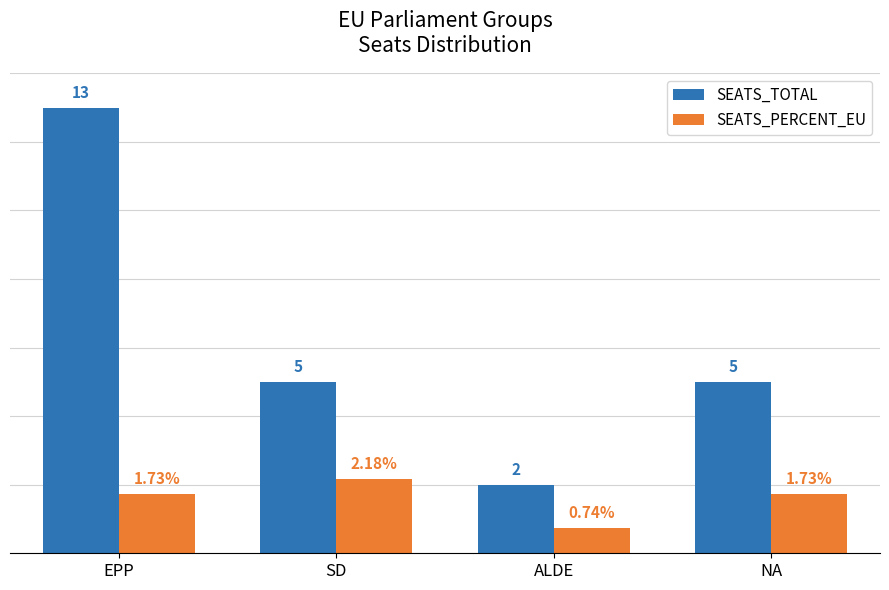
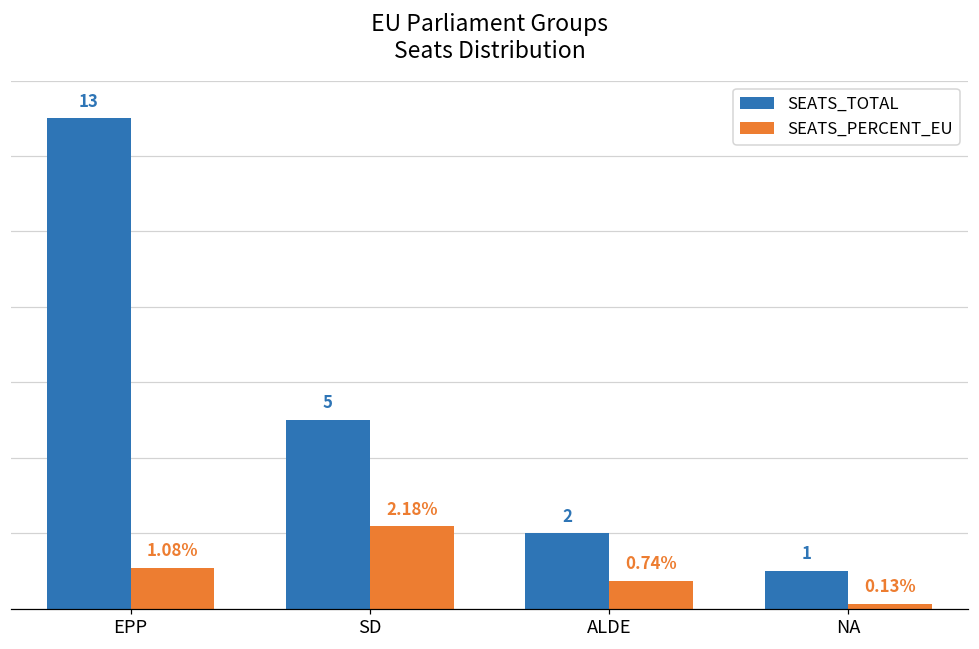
  {
    "SEATS_TOTAL": {
      "EPP": "13",
      "SD": "5",
      "ALDE": "2",
-     "NA": "5"
+     "NA": "1"
    },
    "SEATS_PERCENT_EU": {
-     "EPP": "1.73%",
+     "EPP": "1.08%",
      "SD": "2.18%",
      "ALDE": "0.74%",
-     "NA": "1.73%"
+     "NA": "0.13%"
    }
  }
